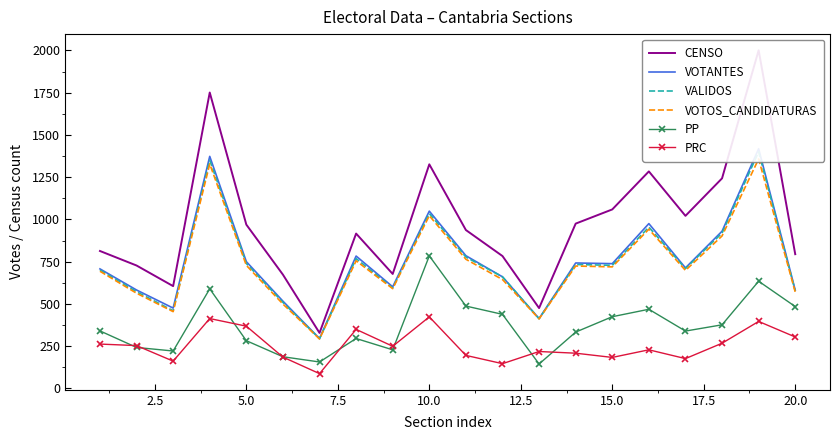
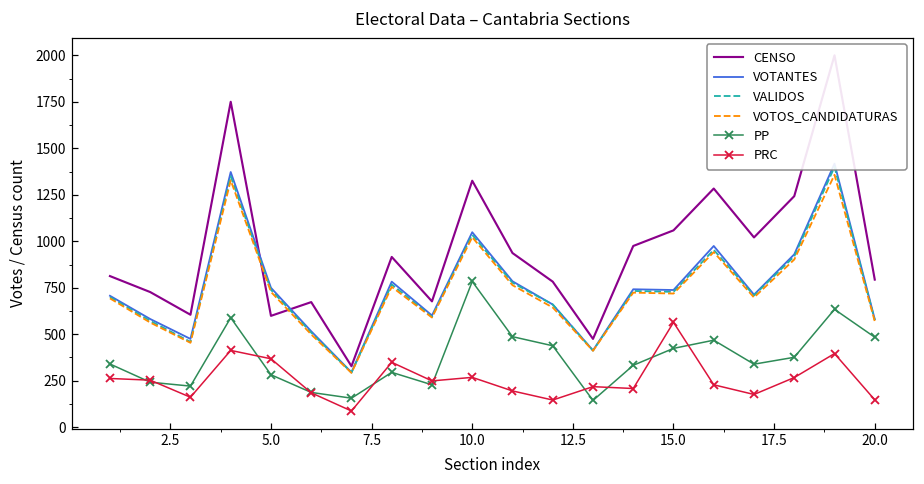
  {
    "CENSO": {
-     "5.0": 970,
+     "5.0": 600,
      "10.0": 1330,
      "15.0": 1060,
      "20.0": 790
    },
    "PP": {
      "5.0": 280,
      "10.0": 780,
      "15.0": 420,
      "20.0": 480
    },
    "PRC": {
      "5.0": 370,
-     "10.0": 420,
-     "15.0": 180,
-     "20.0": 300
+     "10.0": 270,
+     "15.0": 560,
+     "20.0": 150
    }
  }
